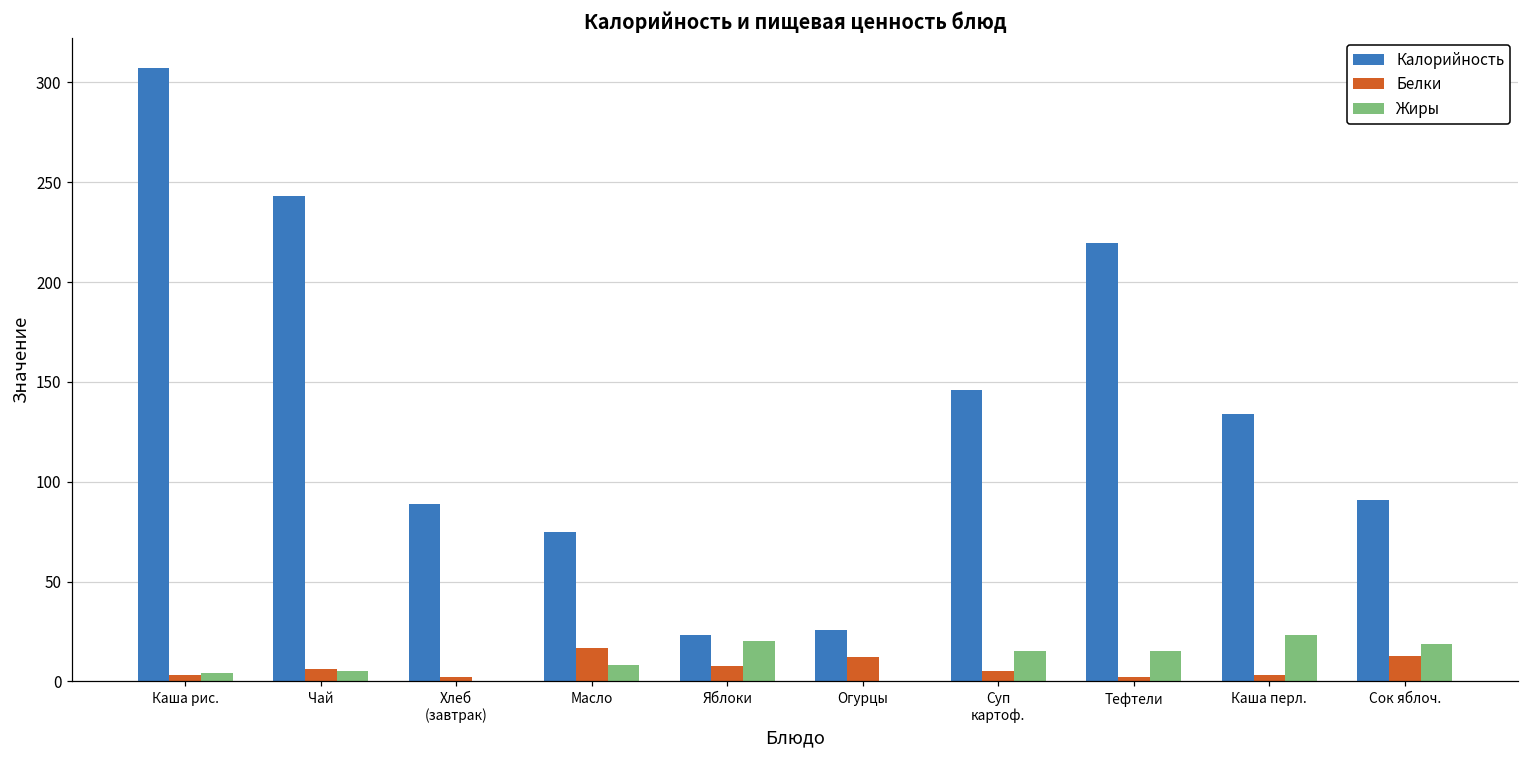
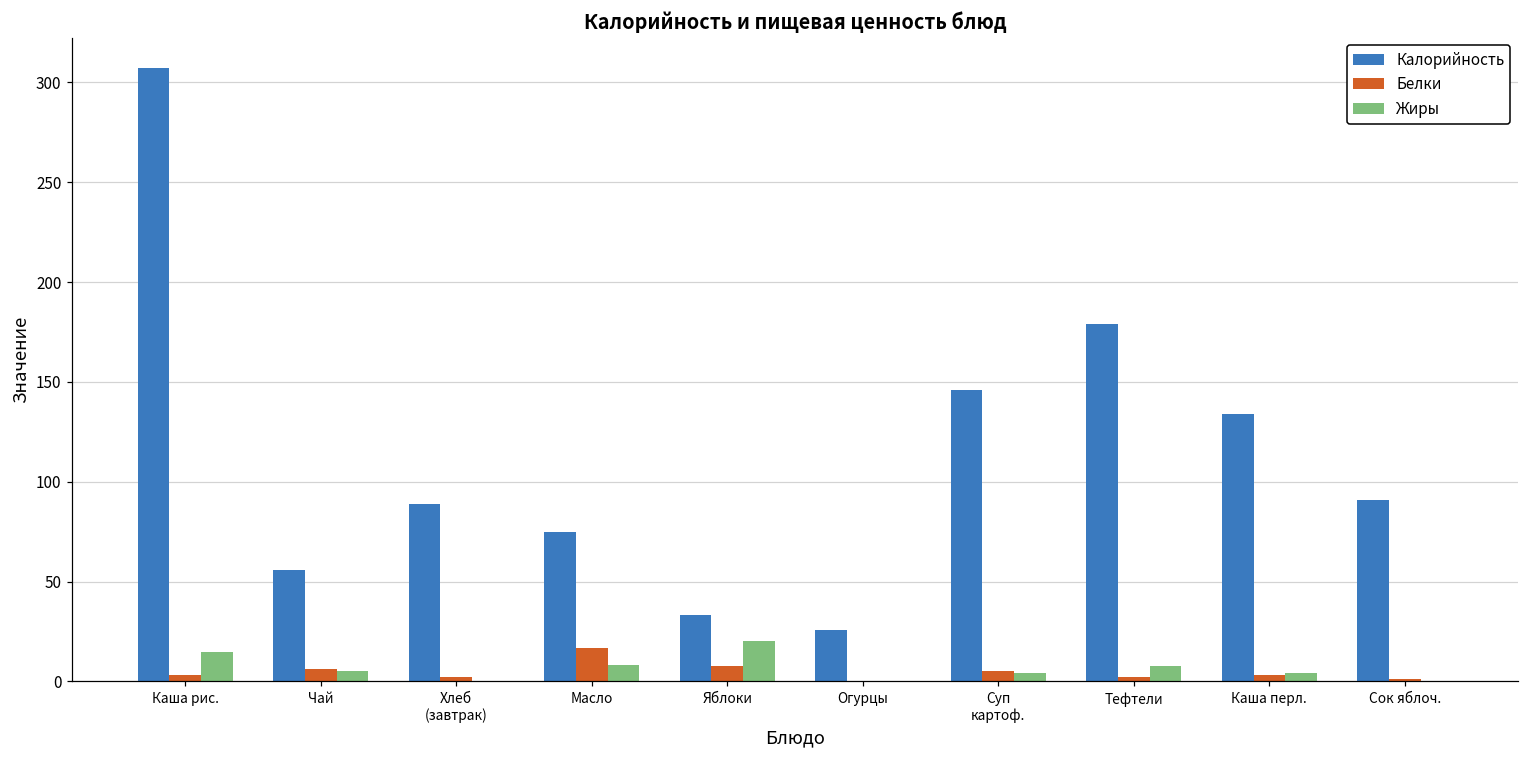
  {
    "Калорийность": {
      "Каша рис.": 307,
-     "Чай": 243,
+     "Чай": 56,
      "Хлеб (завтрак)": 89,
      "Масло": 75,
-     "Яблоки": 23,
+     "Яблоки": 33,
      "Огурцы": 26,
      "Суп картоф.": 146,
-     "Тефтели": 220,
+     "Тефтели": 179,
      "Каша перл.": 134,
      "Сок яблоч.": 91
    },
    "Белки": {
      "Каша рис.": 3,
      "Чай": 6,
      "Хлеб (завтрак)": 2,
      "Масло": 17,
      "Яблоки": 8,
-     "Огурцы": 12,
+     "Огурцы": 0,
      "Суп картоф.": 5,
      "Тефтели": 2,
      "Каша перл.": 3,
-     "Сок яблоч.": 13
+     "Сок яблоч.": 1
    },
    "Жиры": {
-     "Каша рис.": 4,
+     "Каша рис.": 15,
      "Чай": 5,
      "Масло": 8,
      "Яблоки": 20,
-     "Суп картоф.": 15,
-     "Тефтели": 15,
-     "Каша перл.": 23,
-     "Сок яблоч.": 19
+     "Суп картоф.": 4,
+     "Тефтели": 7,
+     "Каша перл.": 4,
+     "Сок яблоч.": 0
    }
  }
